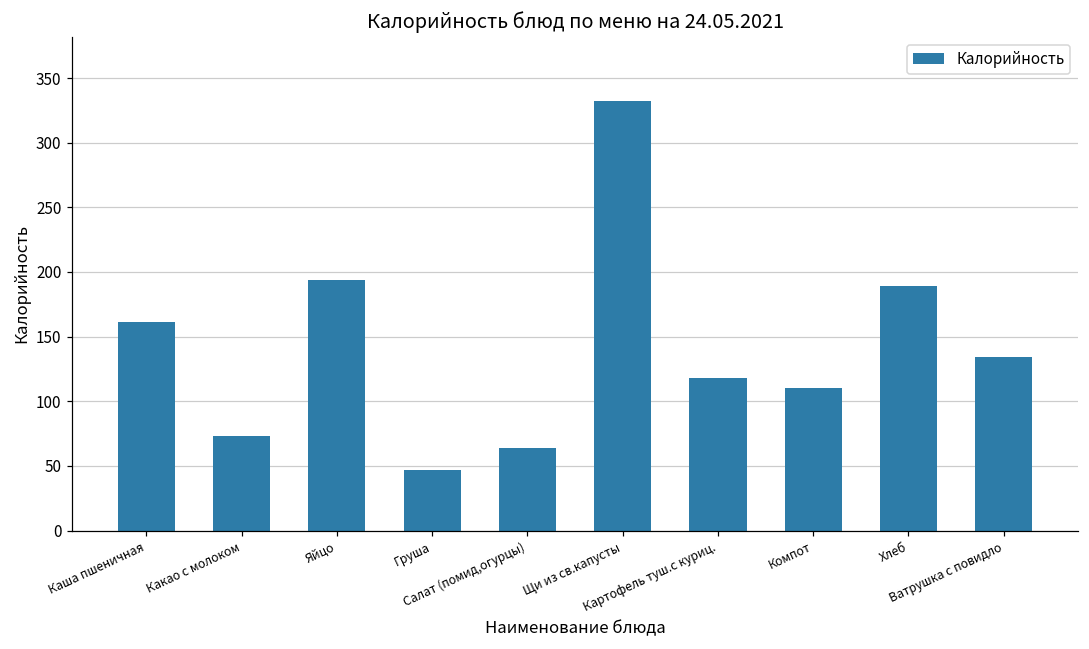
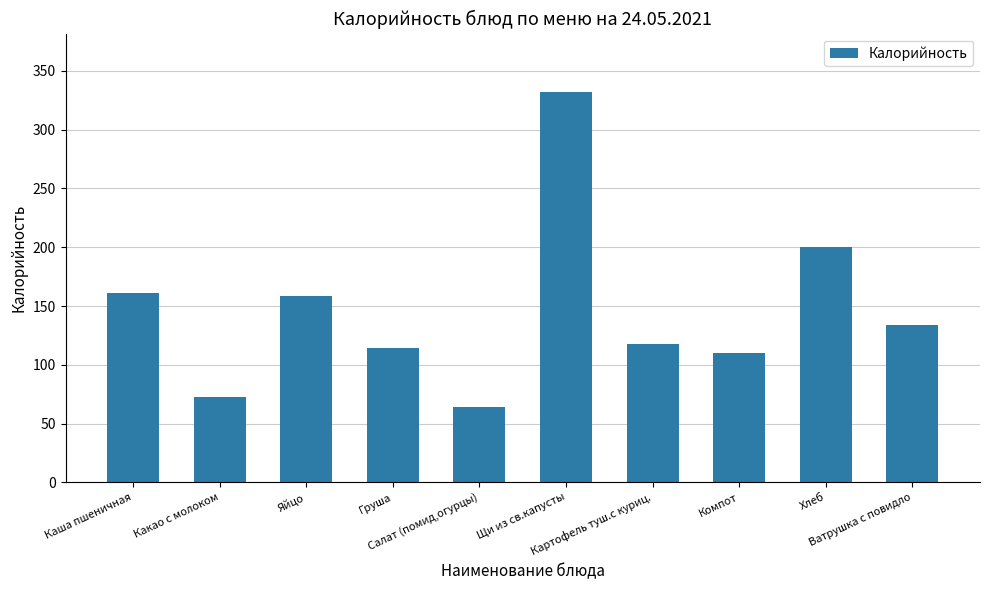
  {
    "Каша пшеничная": 161,
    "Какао с молоком": 73,
-   "Яйцо": 194,
-   "Груша": 47,
+   "Яйцо": 159,
+   "Груша": 114,
    "Салат (помид,огурцы)": 64,
    "Щи из св.капусты": 332,
    "Картофель туш.с куриц.": 118,
    "Компот": 110,
-   "Хлеб": 189,
+   "Хлеб": 200,
    "Ватрушка с повидло": 134
  }
